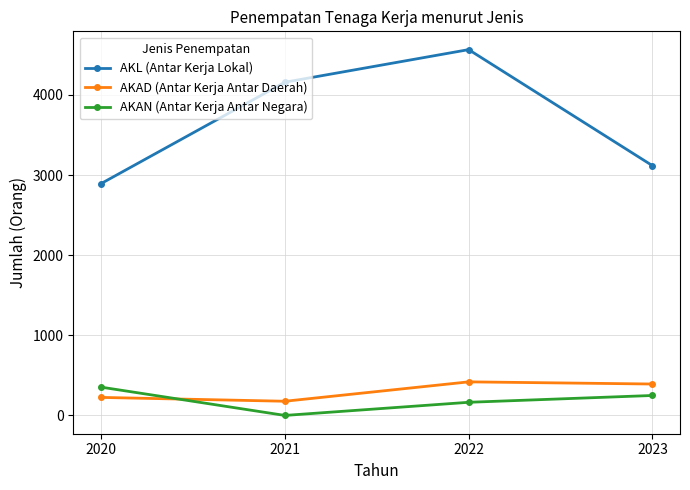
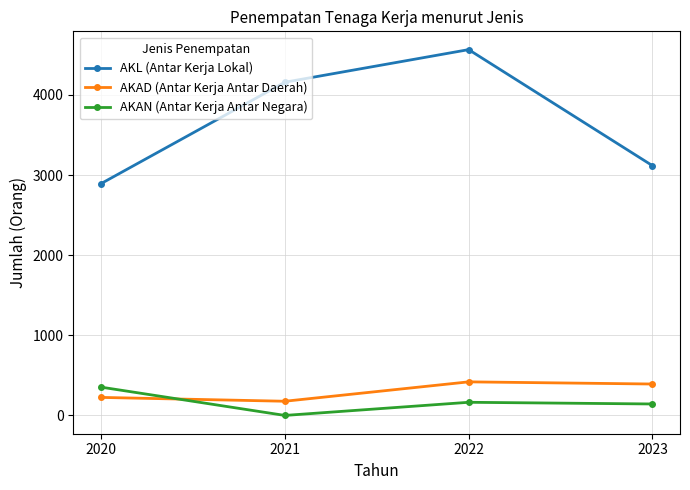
  {
    "AKL (Antar Kerja Lokal)": {
      "2020": 2900,
      "2022": 4600,
      "2023": 3100
    },
    "AKAD (Antar Kerja Antar Daerah)": {
      "2020": 200,
      "2021": 200,
      "2022": 400,
      "2023": 400
    },
    "AKAN (Antar Kerja Antar Negara)": {
      "2020": 400,
      "2021": 0,
      "2022": 200,
-     "2023": 200
+     "2023": 100
    }
  }
